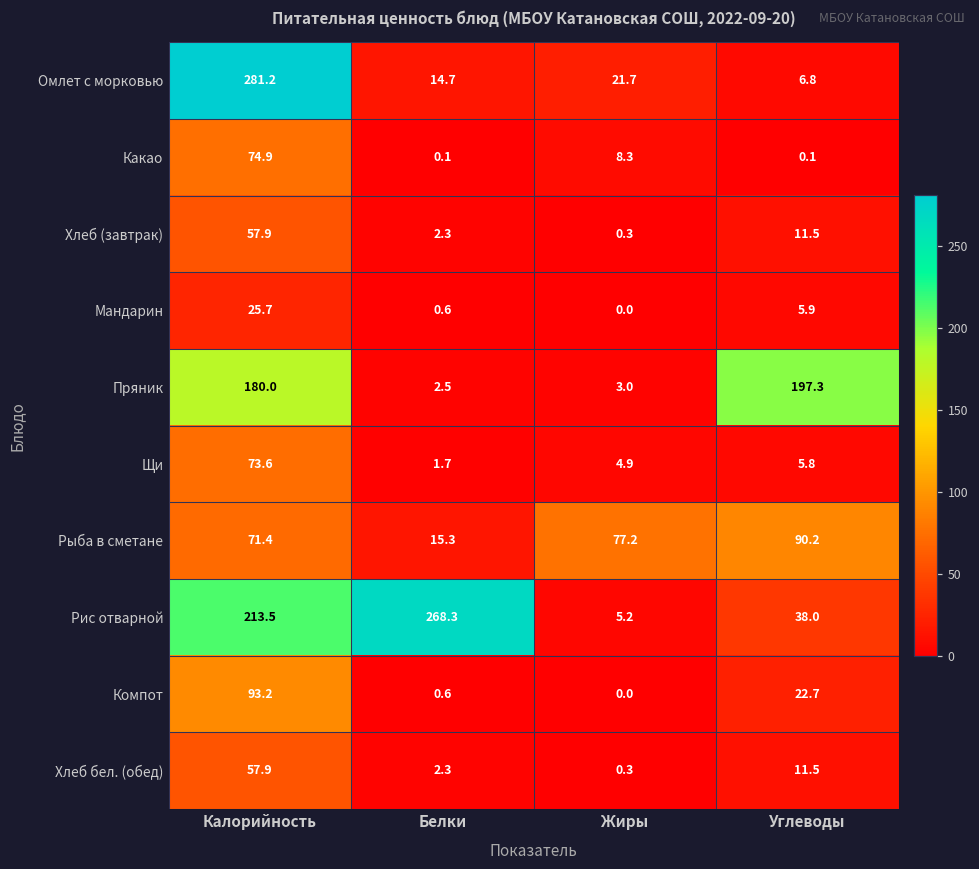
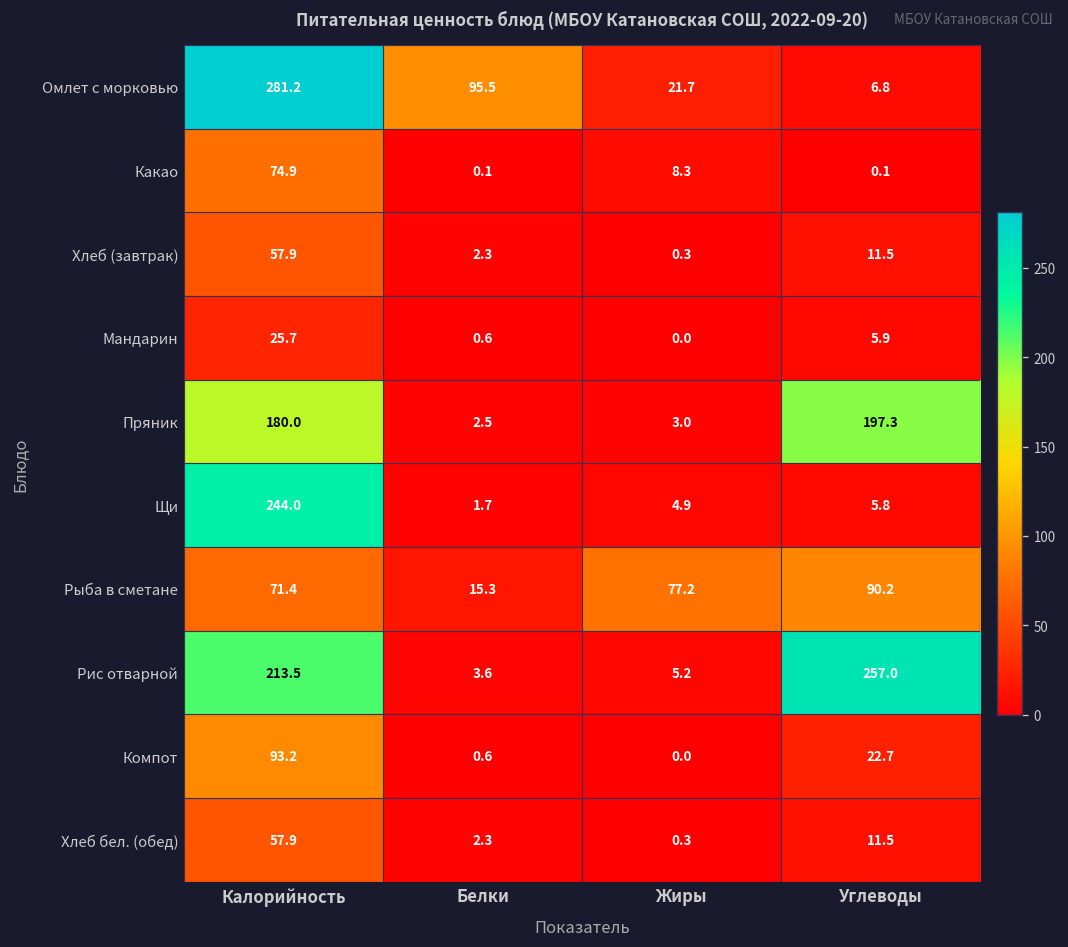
  {
    "Омлет с морковью": {
      "Калорийность": 281.2,
-     "Белки": 14.7,
+     "Белки": 95.5,
      "Жиры": 21.7,
      "Углеводы": 6.8
    },
    "Какао": {
      "Калорийность": 74.9,
      "Белки": 0.1,
      "Жиры": 8.3,
      "Углеводы": 0.1
    },
    "Хлеб (завтрак)": {
      "Калорийность": 57.9,
      "Белки": 2.3,
      "Жиры": 0.3,
      "Углеводы": 11.5
    },
    "Мандарин": {
      "Калорийность": 25.7,
      "Белки": 0.6,
      "Жиры": 0.0,
      "Углеводы": 5.9
    },
    "Пряник": {
      "Калорийность": 180.0,
      "Белки": 2.5,
      "Жиры": 3.0,
      "Углеводы": 197.3
    },
    "Щи": {
-     "Калорийность": 73.6,
+     "Калорийность": 244.0,
      "Белки": 1.7,
      "Жиры": 4.9,
      "Углеводы": 5.8
    },
    "Рыба в сметане": {
      "Калорийность": 71.4,
      "Белки": 15.3,
      "Жиры": 77.2,
      "Углеводы": 90.2
    },
    "Рис отварной": {
      "Калорийность": 213.5,
-     "Белки": 268.3,
+     "Белки": 3.6,
      "Жиры": 5.2,
-     "Углеводы": 38.0
+     "Углеводы": 257.0
    },
    "Компот": {
      "Калорийность": 93.2,
      "Белки": 0.6,
      "Жиры": 0.0,
      "Углеводы": 22.7
    },
    "Хлеб бел. (обед)": {
      "Калорийность": 57.9,
      "Белки": 2.3,
      "Жиры": 0.3,
      "Углеводы": 11.5
    }
  }
